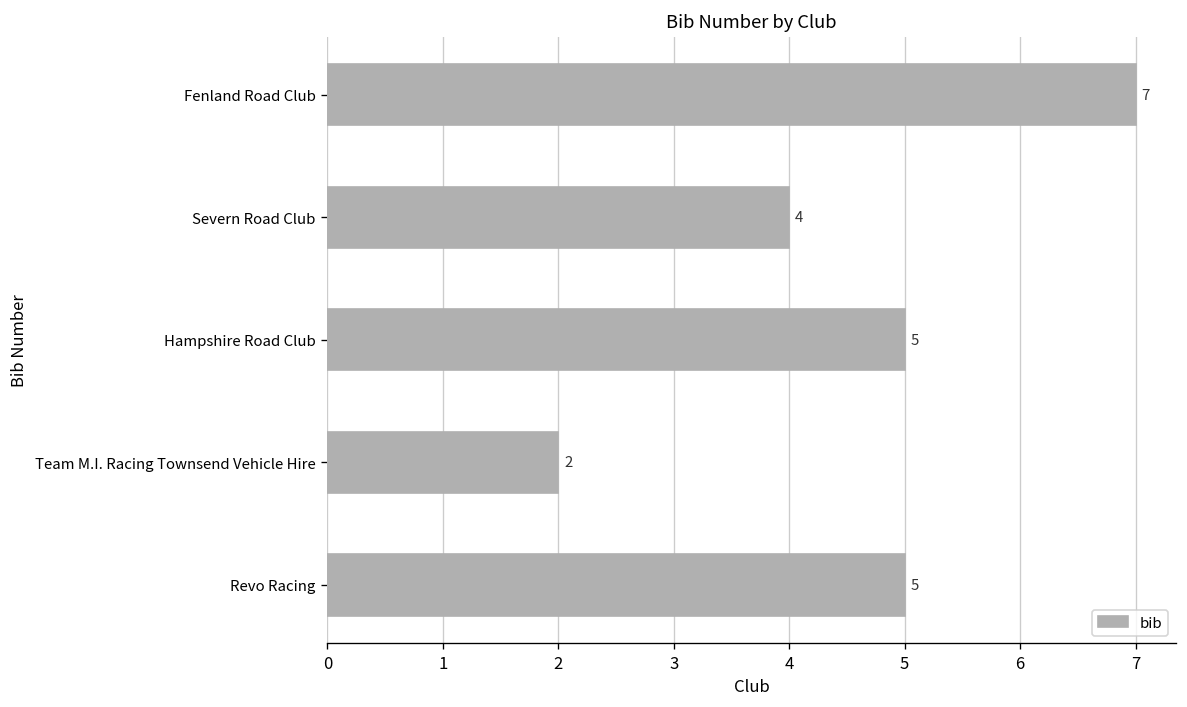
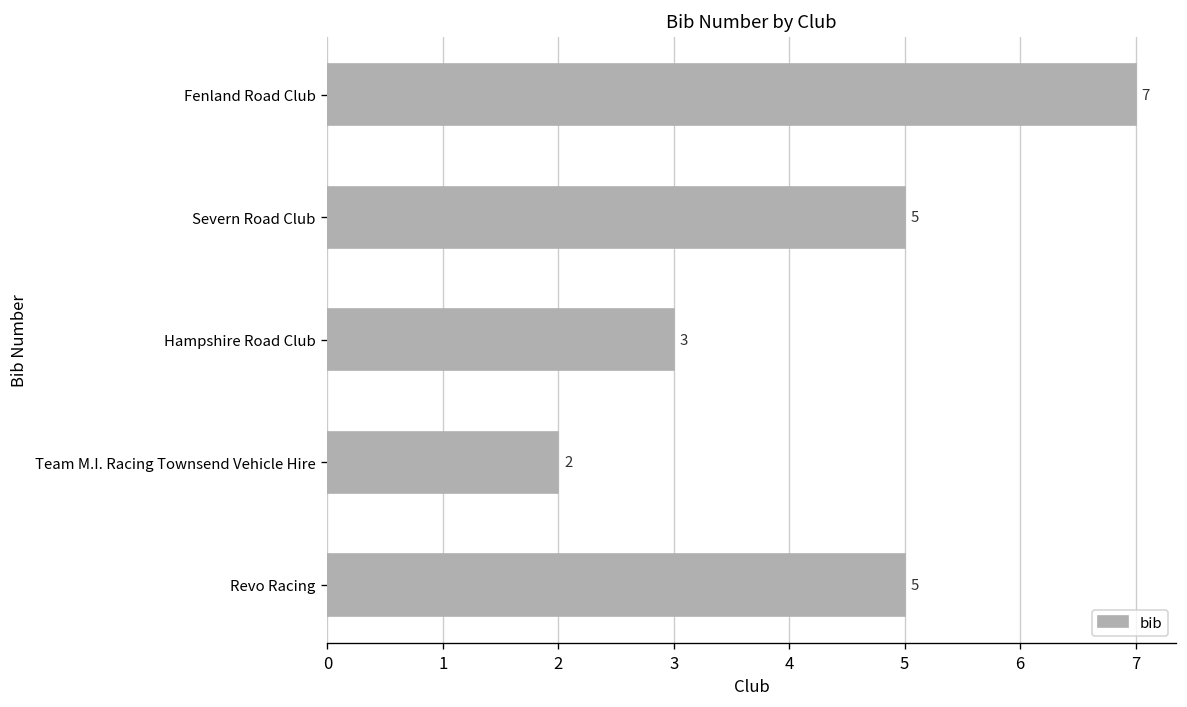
  {
    "Fenland Road Club": 7,
-   "Severn Road Club": 4,
-   "Hampshire Road Club": 5,
+   "Severn Road Club": 5,
+   "Hampshire Road Club": 3,
    "Team M.I. Racing Townsend Vehicle Hire": 2,
    "Revo Racing": 5
  }
